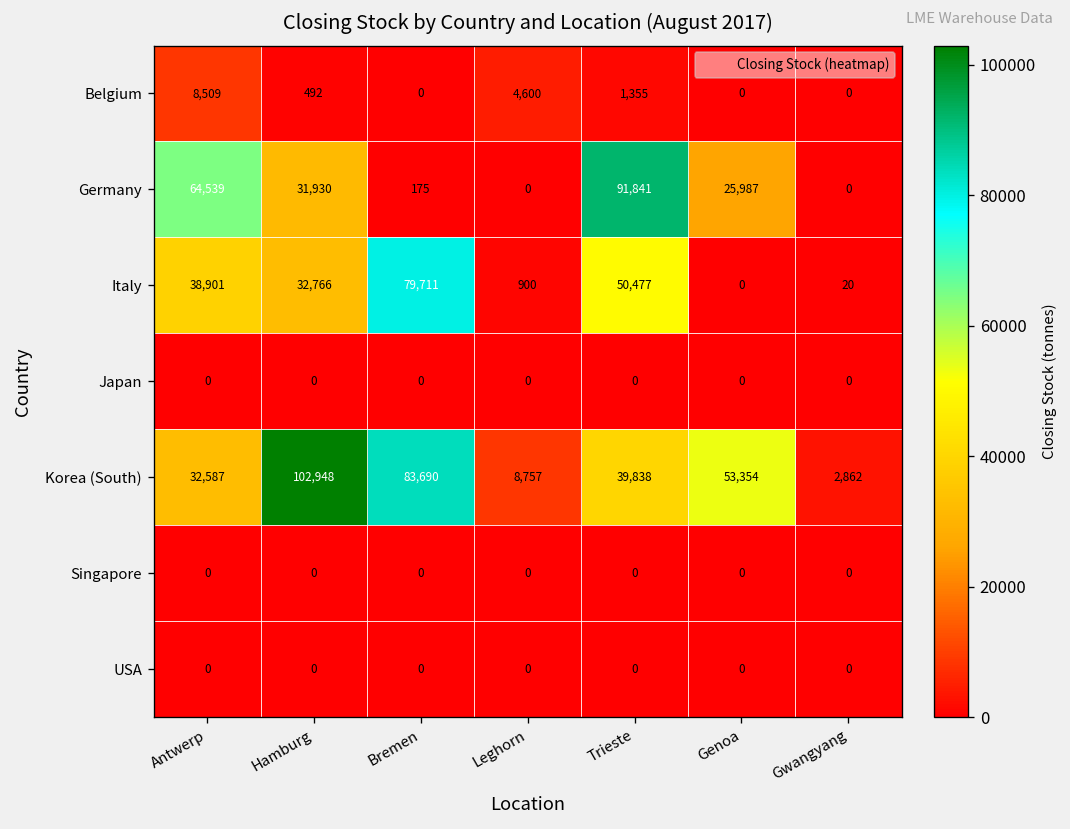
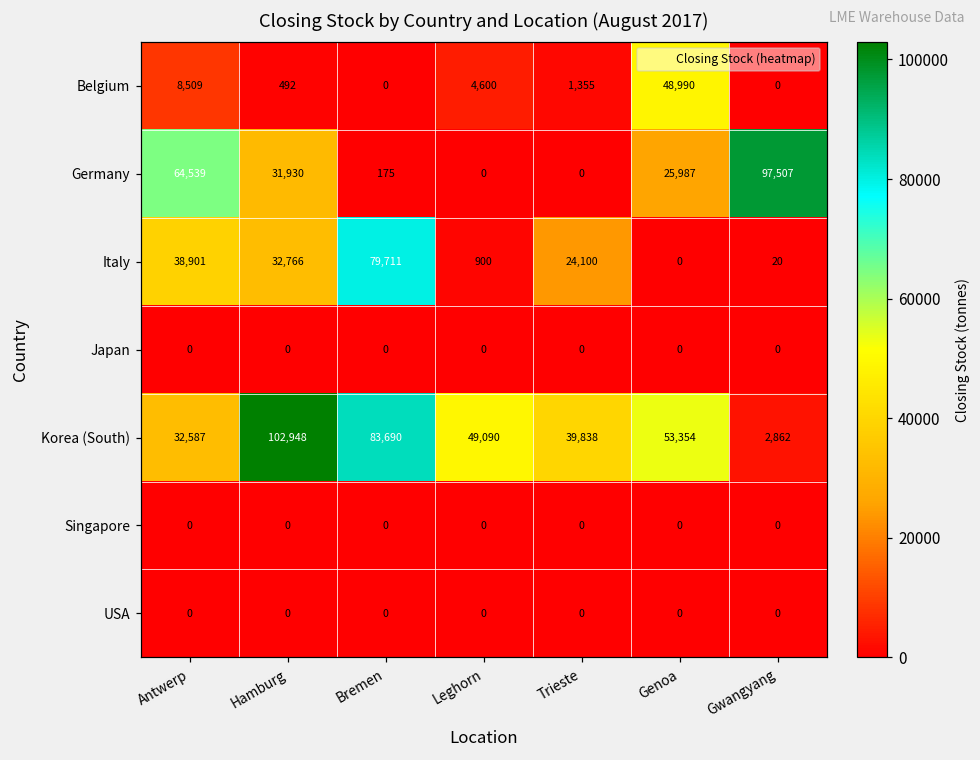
  {
    "Belgium": {
      "Antwerp": "8,509",
      "Hamburg": "492",
      "Bremen": "0",
      "Leghorn": "4,600",
      "Trieste": "1,355",
-     "Genoa": "0",
+     "Genoa": "48,990",
      "Gwangyang": "0"
    },
    "Germany": {
      "Antwerp": "64,539",
      "Hamburg": "31,930",
      "Bremen": "175",
      "Leghorn": "0",
-     "Trieste": "91,841",
+     "Trieste": "0",
      "Genoa": "25,987",
-     "Gwangyang": "0"
+     "Gwangyang": "97,507"
    },
    "Italy": {
      "Antwerp": "38,901",
      "Hamburg": "32,766",
      "Bremen": "79,711",
      "Leghorn": "900",
-     "Trieste": "50,477",
+     "Trieste": "24,100",
      "Genoa": "0",
      "Gwangyang": "20"
    },
    "Japan": {
      "Antwerp": "0",
      "Hamburg": "0",
      "Bremen": "0",
      "Leghorn": "0",
      "Trieste": "0",
      "Genoa": "0",
      "Gwangyang": "0"
    },
    "Korea (South)": {
      "Antwerp": "32,587",
      "Hamburg": "102,948",
      "Bremen": "83,690",
-     "Leghorn": "8,757",
+     "Leghorn": "49,090",
      "Trieste": "39,838",
      "Genoa": "53,354",
      "Gwangyang": "2,862"
    },
    "Singapore": {
      "Antwerp": "0",
      "Hamburg": "0",
      "Bremen": "0",
      "Leghorn": "0",
      "Trieste": "0",
      "Genoa": "0",
      "Gwangyang": "0"
    },
    "USA": {
      "Antwerp": "0",
      "Hamburg": "0",
      "Bremen": "0",
      "Leghorn": "0",
      "Trieste": "0",
      "Genoa": "0",
      "Gwangyang": "0"
    }
  }
